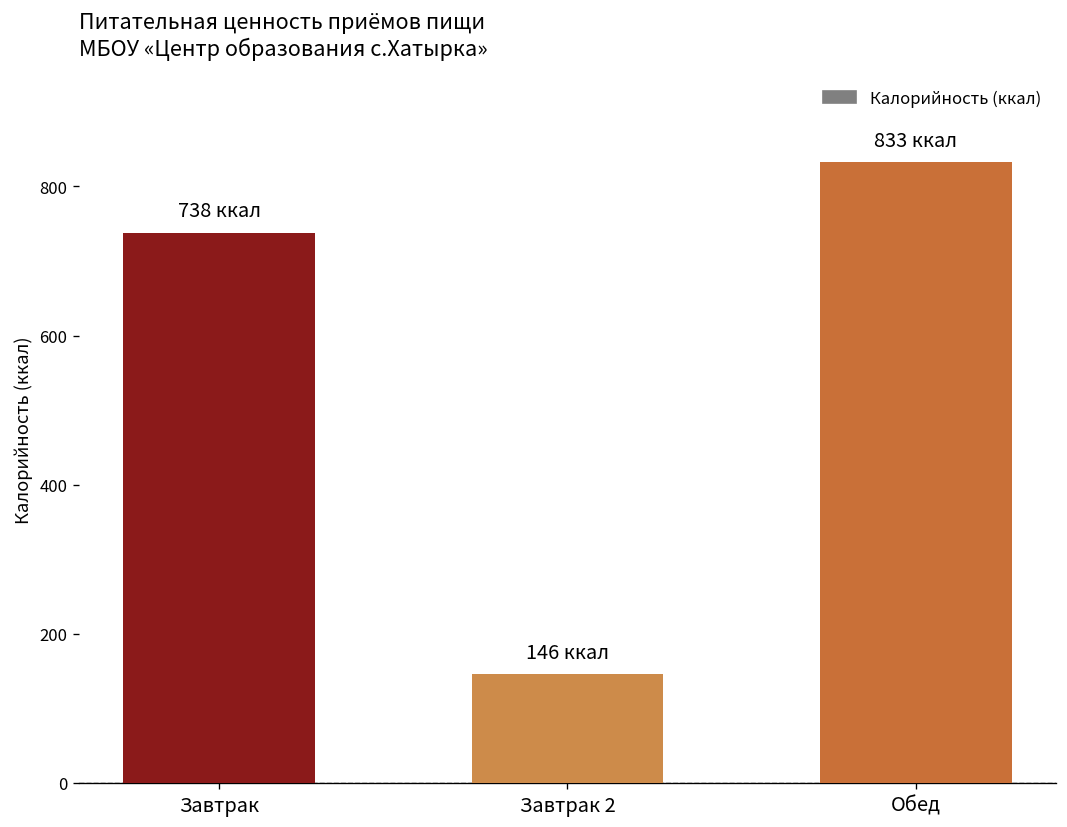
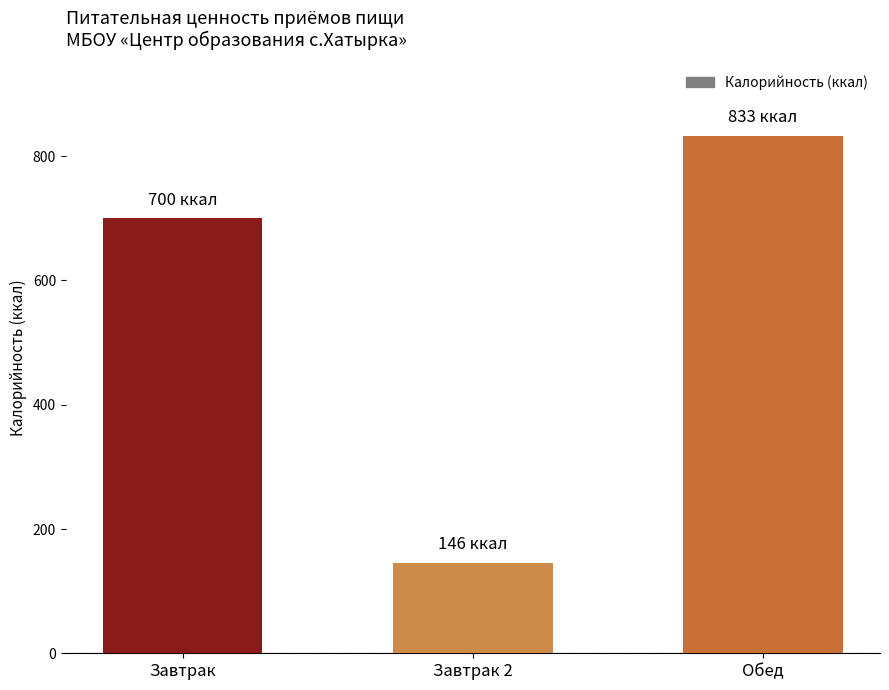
  {
-   "Завтрак": 738,
+   "Завтрак": 700,
    "Завтрак 2": 146,
    "Обед": 833
  }
